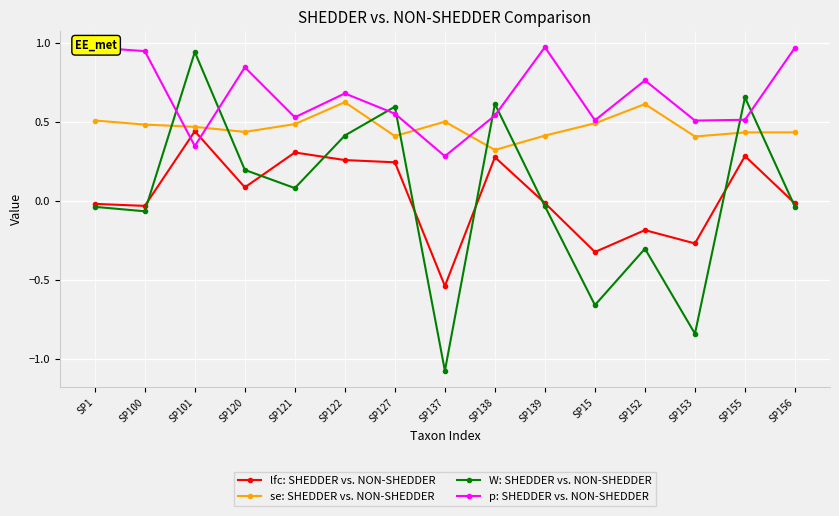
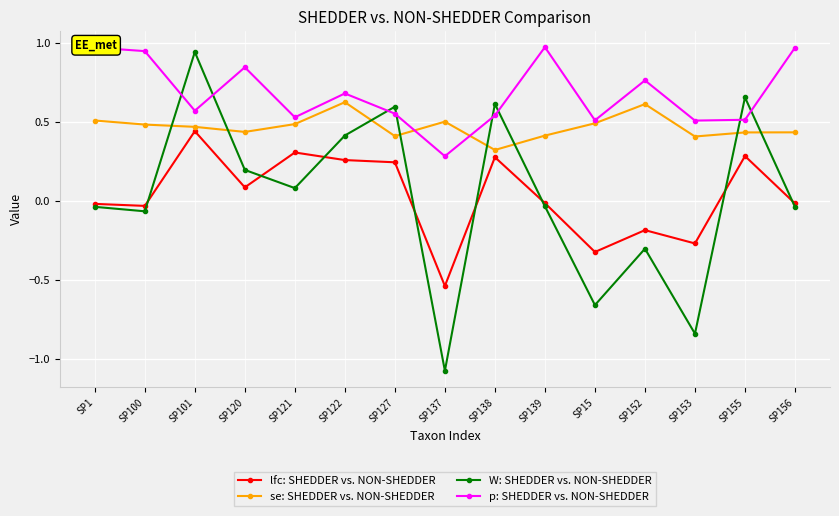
  {
    "lfc: SHEDDER vs. NON-SHEDDER": {
      "SP1": -0.02,
      "SP100": -0.03,
      "SP101": 0.44,
      "SP120": 0.09,
      "SP121": 0.31,
      "SP122": 0.26,
      "SP127": 0.24,
      "SP137": -0.54,
      "SP138": 0.28,
      "SP139": -0.01,
      "SP15": -0.32,
      "SP152": -0.19,
      "SP153": -0.27,
      "SP155": 0.28,
      "SP156": -0.02
    },
    "se: SHEDDER vs. NON-SHEDDER": {
      "SP1": 0.51,
      "SP100": 0.48,
      "SP101": 0.47,
      "SP120": 0.44,
      "SP121": 0.49,
      "SP122": 0.62,
      "SP127": 0.41,
      "SP137": 0.50,
      "SP138": 0.32,
      "SP139": 0.41,
      "SP15": 0.49,
      "SP152": 0.61,
      "SP153": 0.41,
      "SP155": 0.43,
      "SP156": 0.43
    },
    "W: SHEDDER vs. NON-SHEDDER": {
      "SP1": -0.04,
      "SP100": -0.07,
      "SP101": 0.94,
      "SP120": 0.20,
      "SP121": 0.08,
      "SP122": 0.41,
      "SP127": 0.60,
      "SP137": -1.08,
      "SP138": 0.61,
      "SP139": -0.03,
      "SP15": -0.66,
      "SP152": -0.30,
      "SP153": -0.84,
      "SP155": 0.65,
      "SP156": -0.04
    },
    "p: SHEDDER vs. NON-SHEDDER": {
      "SP100": 0.95,
-     "SP101": 0.35,
+     "SP101": 0.57,
      "SP120": 0.84,
      "SP121": 0.53,
      "SP122": 0.68,
      "SP127": 0.55,
      "SP137": 0.28,
      "SP138": 0.54,
      "SP139": 0.97,
      "SP15": 0.51,
      "SP152": 0.76,
      "SP153": 0.51,
      "SP155": 0.51,
      "SP156": 0.97
    }
  }
